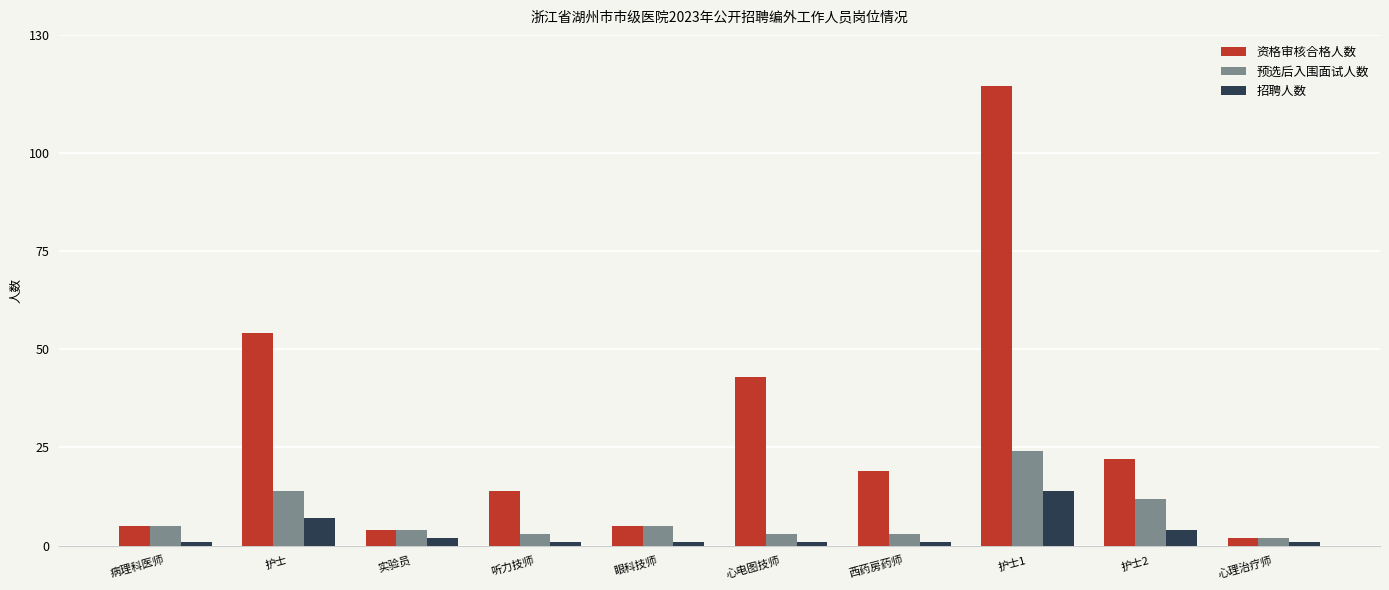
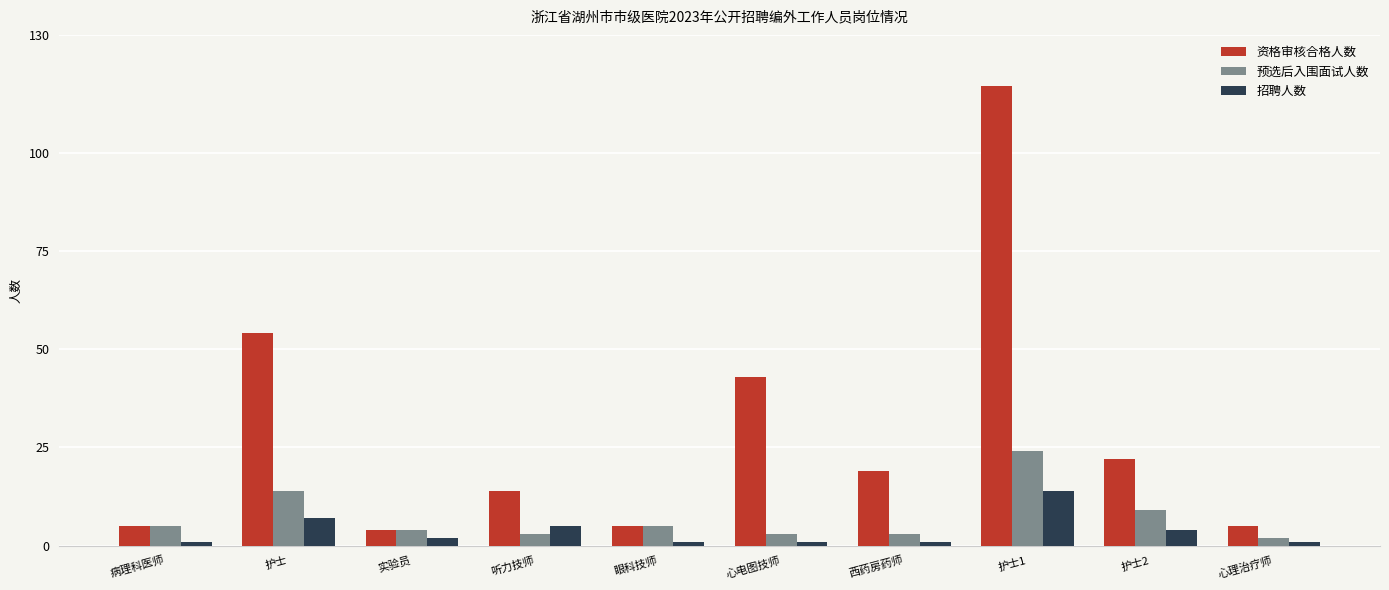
  {
    "资格审核合格人数": {
      "病理科医师": 5,
      "护士": 54,
      "实验员": 4,
      "听力技师": 14,
      "眼科技师": 5,
      "心电图技师": 43,
      "西药房药师": 19,
      "护士1": 117,
      "护士2": 22,
-     "心理治疗师": 2
+     "心理治疗师": 5
    },
    "预选后入围面试人数": {
      "病理科医师": 5,
      "护士": 14,
      "实验员": 4,
      "听力技师": 3,
      "眼科技师": 5,
      "心电图技师": 3,
      "西药房药师": 3,
      "护士1": 24,
-     "护士2": 12,
+     "护士2": 9,
      "心理治疗师": 2
    },
    "招聘人数": {
      "病理科医师": 1,
      "护士": 7,
      "实验员": 2,
-     "听力技师": 1,
+     "听力技师": 5,
      "眼科技师": 1,
      "心电图技师": 1,
      "西药房药师": 1,
      "护士1": 14,
      "护士2": 4,
      "心理治疗师": 1
    }
  }
